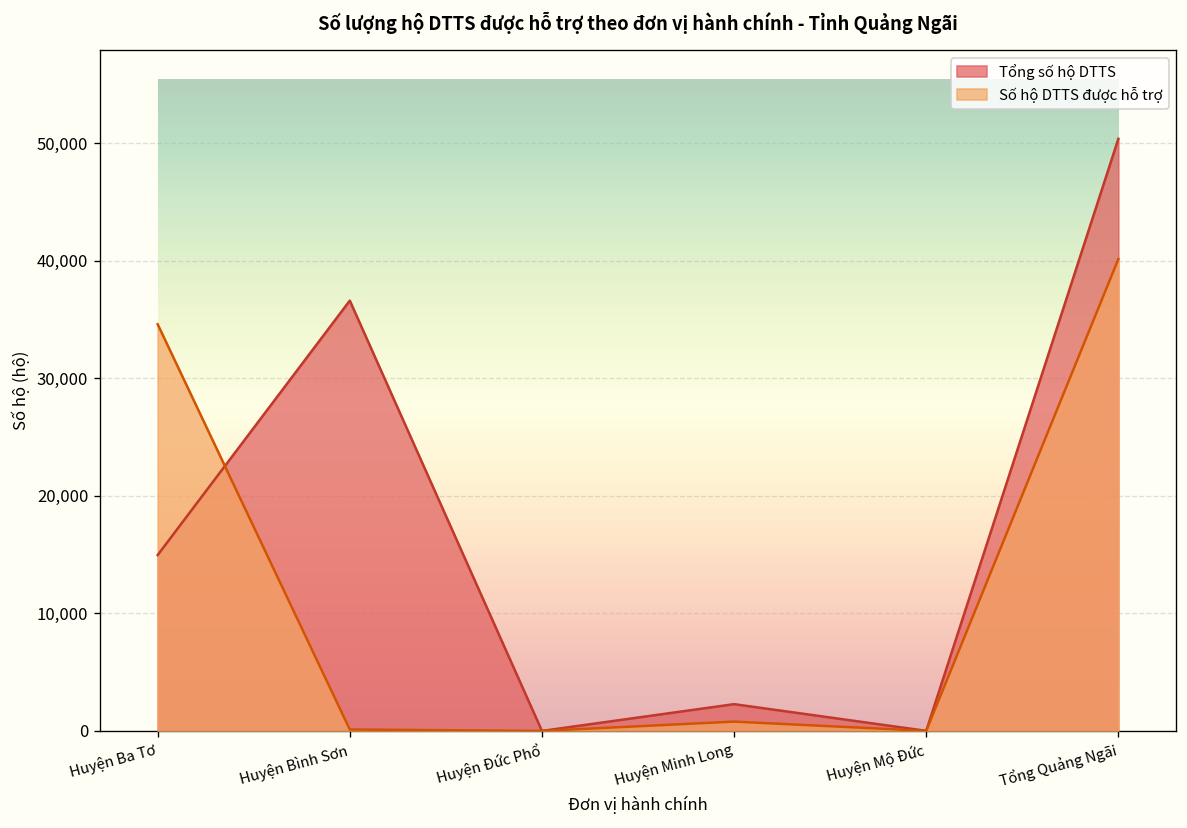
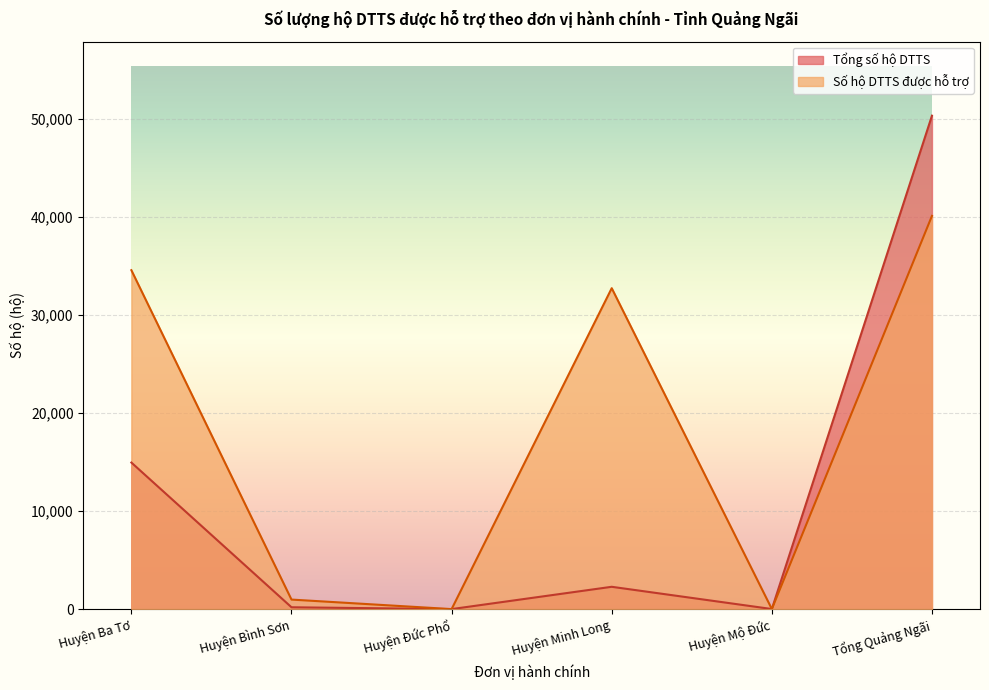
  {
    "Tổng số hộ DTTS": {
      "Huyện Ba Tơ": "15,000",
-     "Huyện Bình Sơn": "37,000",
+     "Huyện Bình Sơn": "0",
      "Huyện Minh Long": "2,000",
      "Tổng Quảng Ngãi": "50,000"
    },
    "Số hộ DTTS được hỗ trợ": {
      "Huyện Ba Tơ": "35,000",
-     "Huyện Bình Sơn": "0",
-     "Huyện Minh Long": "1,000",
+     "Huyện Bình Sơn": "1,000",
+     "Huyện Minh Long": "33,000",
      "Tổng Quảng Ngãi": "40,000"
    }
  }
